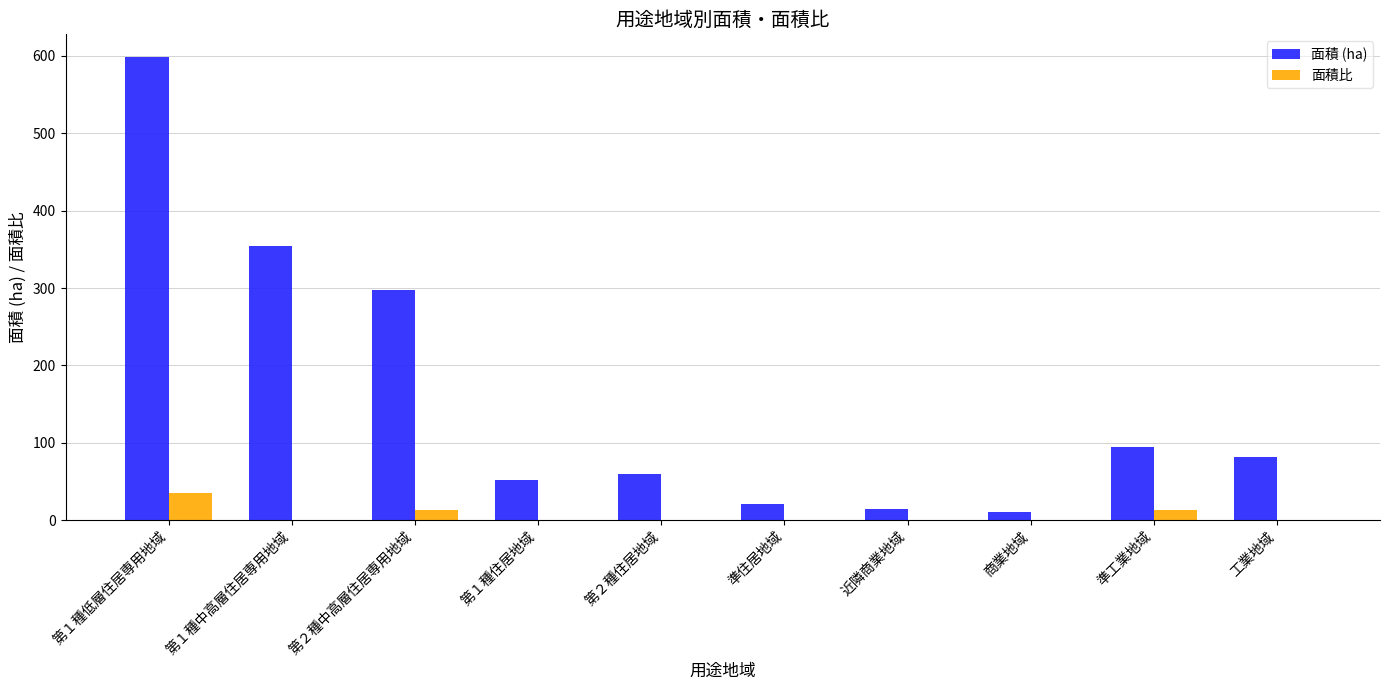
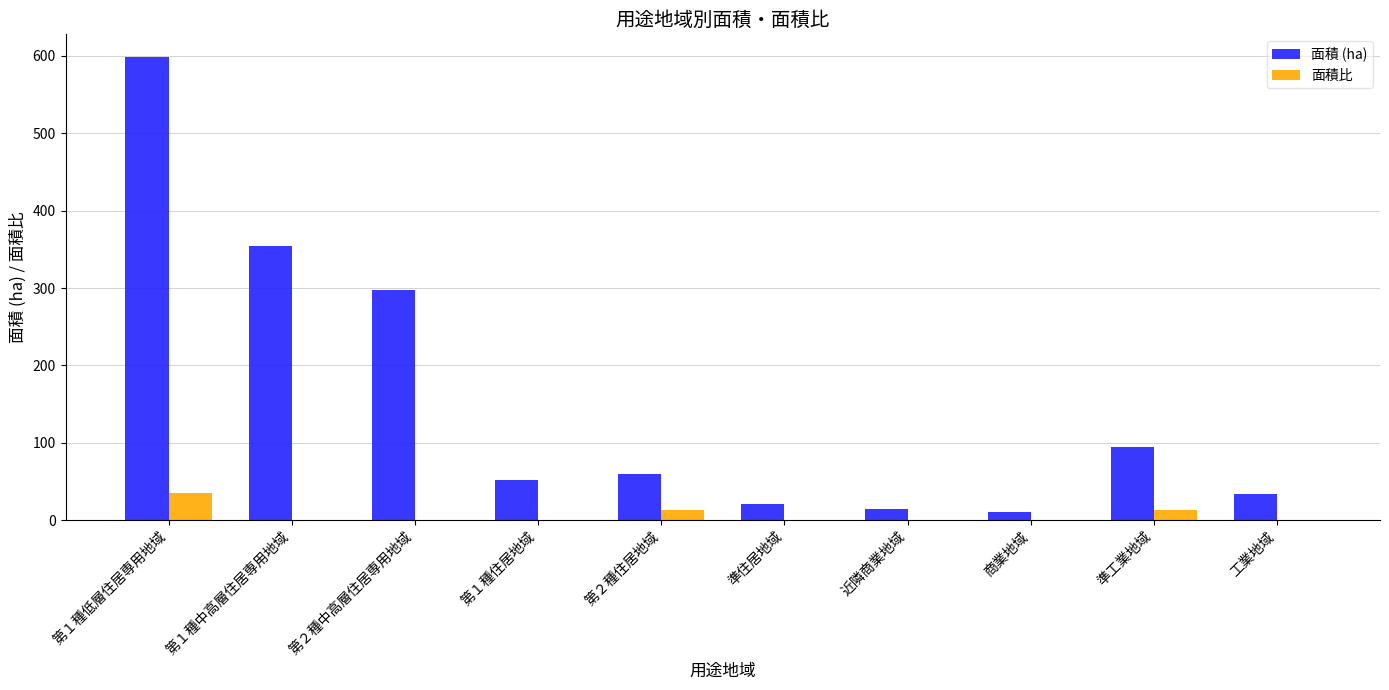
  {
    "面積 (ha)": {
      "第１種低層住居専用地域": 600,
      "第１種中高層住居専用地域": 350,
      "第２種中高層住居専用地域": 300,
      "第１種住居地域": 50,
      "第２種住居地域": 60,
      "準住居地域": 20,
      "近隣商業地域": 10,
      "商業地域": 10,
      "準工業地域": 100,
-     "工業地域": 80
+     "工業地域": 30
    },
    "面積比": {
      "第１種低層住居専用地域": 40,
-     "第２種中高層住居専用地域": 10,
-     "第２種住居地域": 0,
+     "第２種中高層住居専用地域": 0,
+     "第２種住居地域": 10,
      "準工業地域": 10
    }
  }
